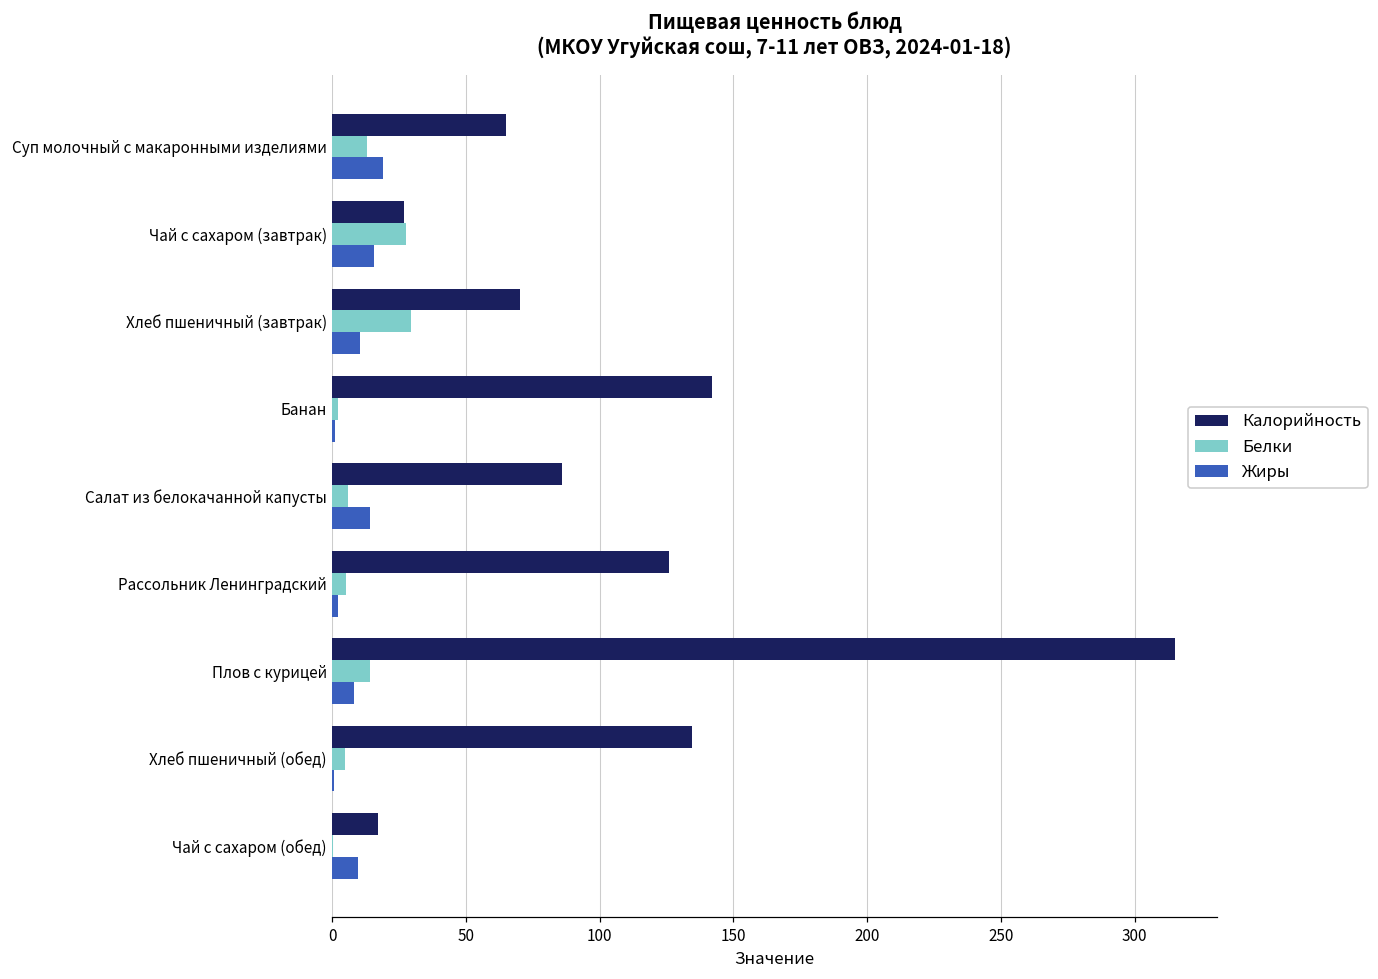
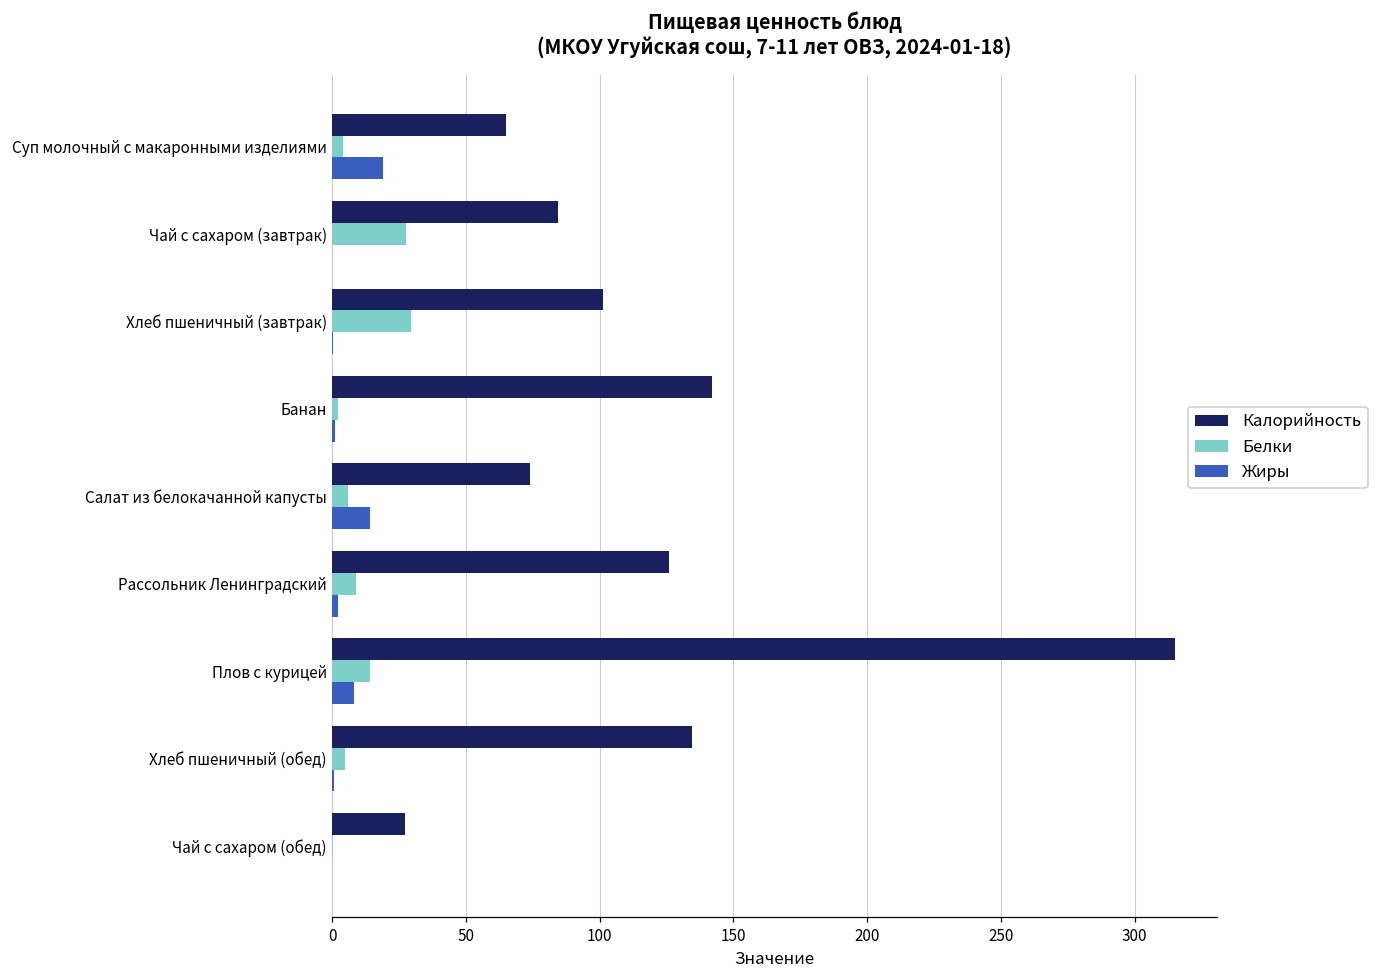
  {
    "Калорийность": {
      "Суп молочный с макаронными изделиями": 65,
-     "Чай с сахаром (завтрак)": 27,
-     "Хлеб пшеничный (завтрак)": 70,
+     "Чай с сахаром (завтрак)": 84,
+     "Хлеб пшеничный (завтрак)": 101,
      "Банан": 142,
-     "Салат из белокачанной капусты": 86,
+     "Салат из белокачанной капусты": 74,
      "Рассольник Ленинградский": 126,
      "Плов с курицей": 315,
      "Хлеб пшеничный (обед)": 135,
-     "Чай с сахаром (обед)": 17
+     "Чай с сахаром (обед)": 27
    },
    "Белки": {
-     "Суп молочный с макаронными изделиями": 13,
+     "Суп молочный с макаронными изделиями": 4,
      "Чай с сахаром (завтрак)": 27,
      "Хлеб пшеничный (завтрак)": 29,
      "Банан": 2,
      "Салат из белокачанной капусты": 6,
-     "Рассольник Ленинградский": 5,
+     "Рассольник Ленинградский": 9,
      "Плов с курицей": 14,
      "Хлеб пшеничный (обед)": 5
    },
    "Жиры": {
      "Суп молочный с макаронными изделиями": 19,
-     "Чай с сахаром (завтрак)": 15,
-     "Хлеб пшеничный (завтрак)": 10,
+     "Чай с сахаром (завтрак)": 0,
+     "Хлеб пшеничный (завтрак)": 0,
      "Салат из белокачанной капусты": 14,
      "Рассольник Ленинградский": 2,
      "Плов с курицей": 8,
-     "Чай с сахаром (обед)": 10
+     "Чай с сахаром (обед)": 0
    }
  }
